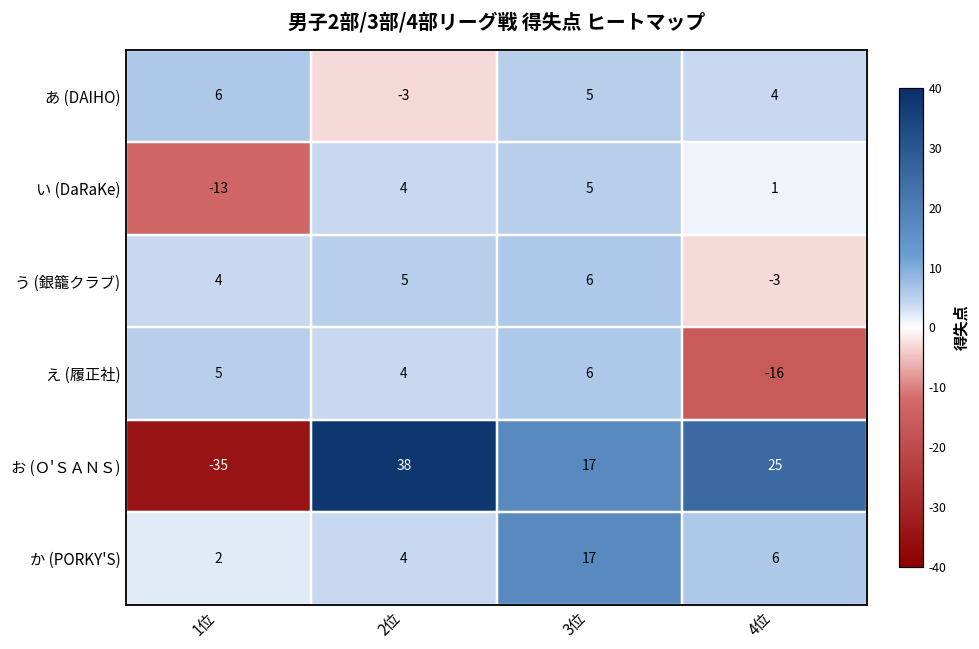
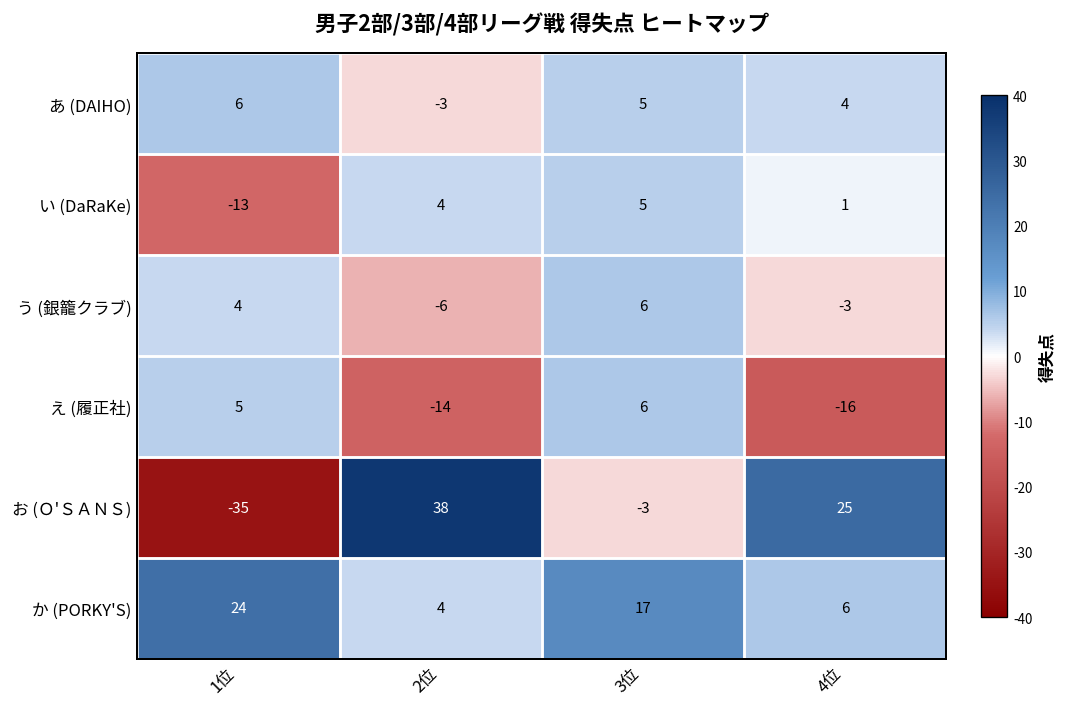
  {
    "あ (DAIHO)": {
      "1位": 6,
      "2位": -3,
      "3位": 5,
      "4位": 4
    },
    "い (DaRaKe)": {
      "1位": -13,
      "2位": 4,
      "3位": 5,
      "4位": 1
    },
    "う (銀籠クラブ)": {
      "1位": 4,
-     "2位": 5,
+     "2位": -6,
      "3位": 6,
      "4位": -3
    },
    "え (履正社)": {
      "1位": 5,
-     "2位": 4,
+     "2位": -14,
      "3位": 6,
      "4位": -16
    },
    "お (Ｏ'ＳＡＮＳ)": {
      "1位": -35,
      "2位": 38,
-     "3位": 17,
+     "3位": -3,
      "4位": 25
    },
    "か (PORKY'S)": {
-     "1位": 2,
+     "1位": 24,
      "2位": 4,
      "3位": 17,
      "4位": 6
    }
  }
